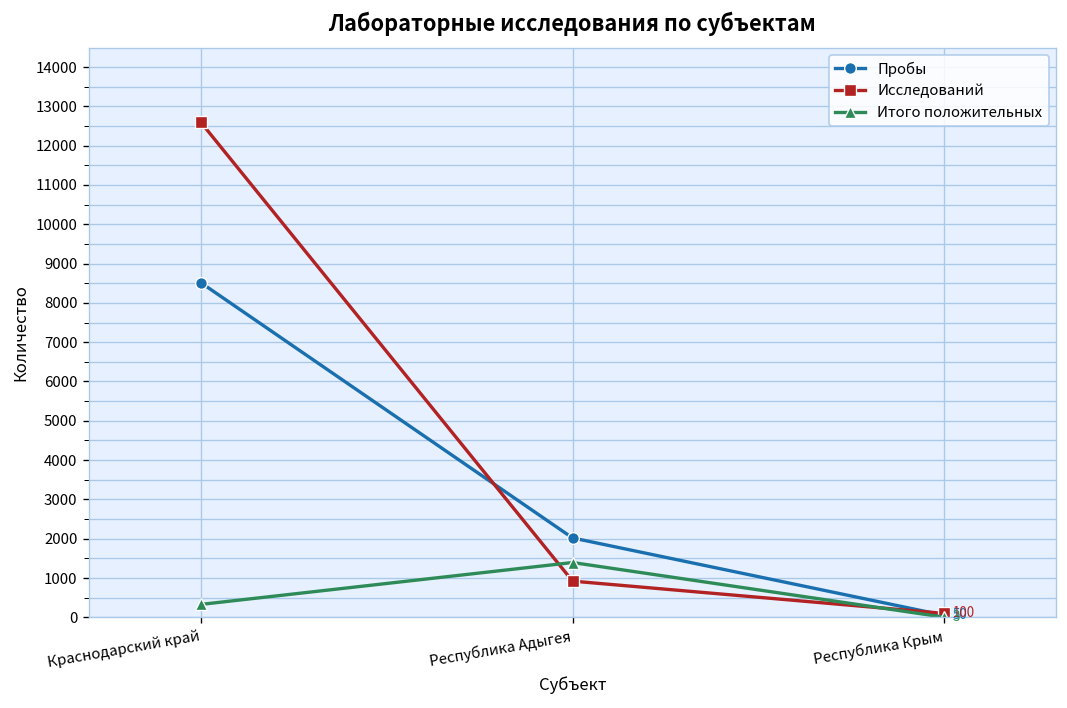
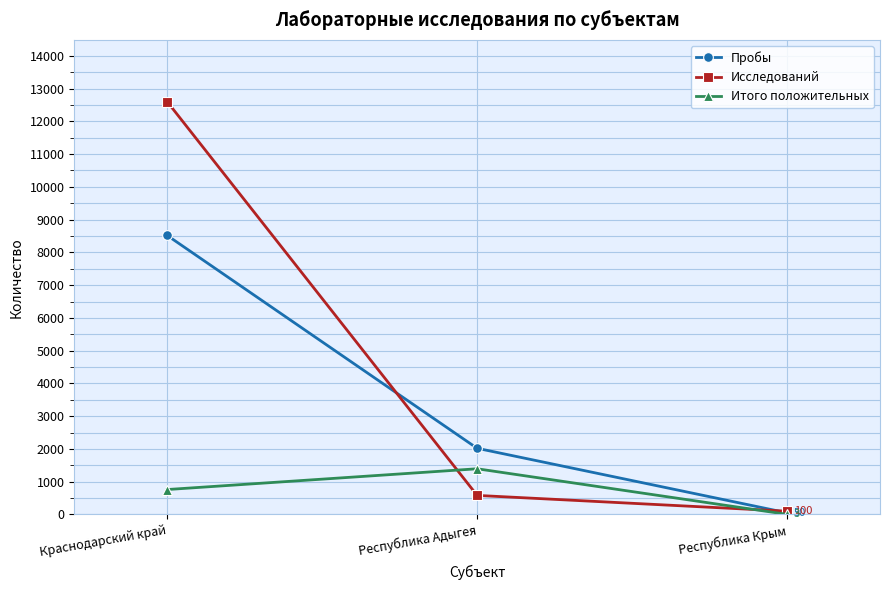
  {
    "Пробы": {
      "Краснодарский край": 8500,
      "Республика Адыгея": 2000
    },
    "Исследований": {
      "Краснодарский край": 12600,
-     "Республика Адыгея": 900
+     "Республика Адыгея": 600
    },
    "Итого положительных": {
-     "Краснодарский край": 300,
+     "Краснодарский край": 800,
      "Республика Адыгея": 1400
    }
  }
